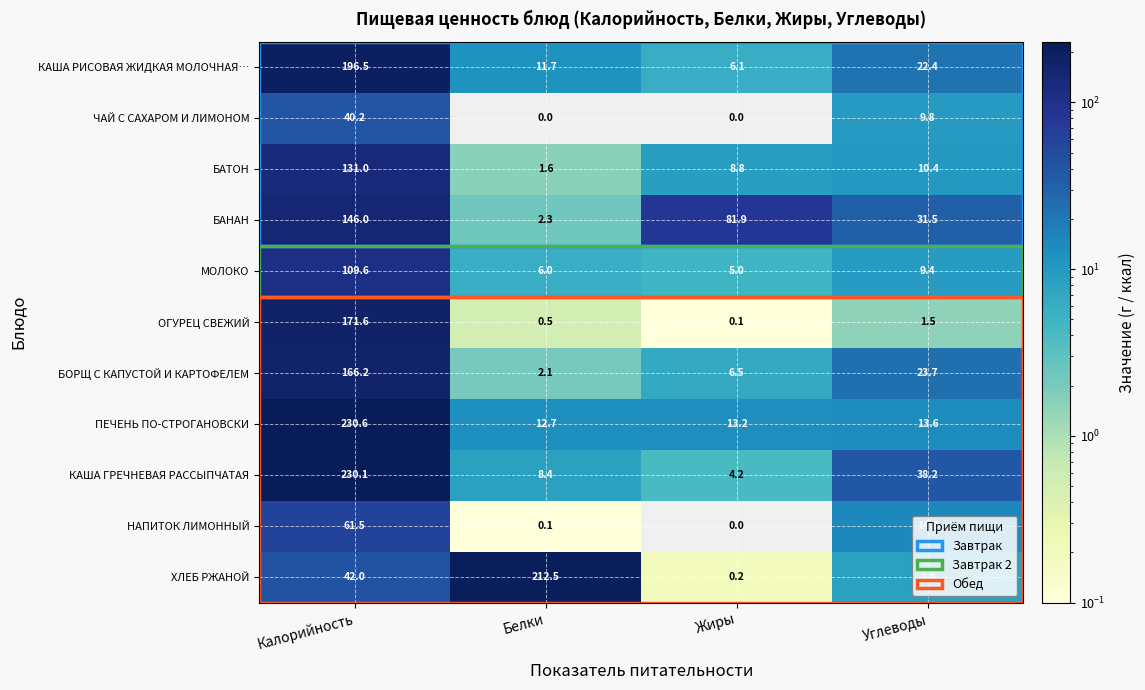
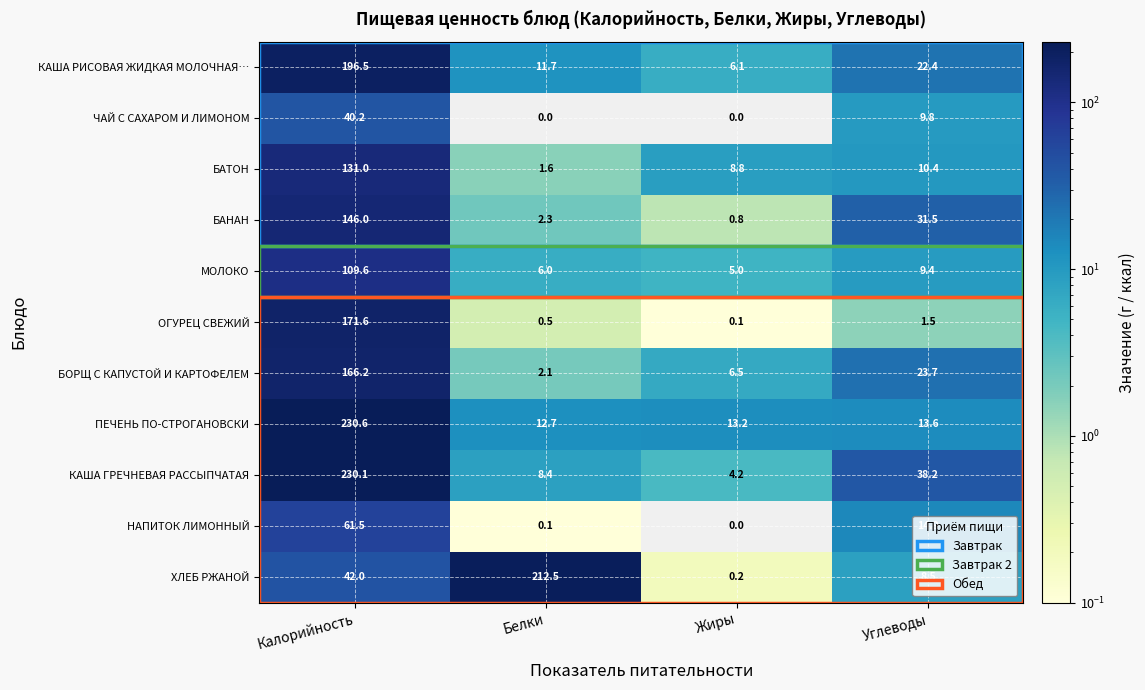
  {
    "КАША РИСОВАЯ ЖИДКАЯ МОЛОЧНАЯ…": {
      "Калорийность": 196.5,
      "Белки": 11.7,
      "Жиры": 6.1,
      "Углеводы": 22.4
    },
    "ЧАЙ С САХАРОМ И ЛИМОНОМ": {
      "Калорийность": 40.2,
      "Белки": 0.0,
      "Жиры": 0.0,
      "Углеводы": 9.8
    },
    "БАТОН": {
      "Калорийность": 131.0,
      "Белки": 1.6,
      "Жиры": 8.8,
      "Углеводы": 10.4
    },
    "БАНАН": {
      "Калорийность": 146.0,
      "Белки": 2.3,
-     "Жиры": 81.9,
+     "Жиры": 0.8,
      "Углеводы": 31.5
    },
    "МОЛОКО": {
      "Калорийность": 109.6,
      "Белки": 6.0,
      "Жиры": 5.0,
      "Углеводы": 9.4
    },
    "ОГУРЕЦ СВЕЖИЙ": {
      "Калорийность": 171.6,
      "Белки": 0.5,
      "Жиры": 0.1,
      "Углеводы": 1.5
    },
    "БОРЩ С КАПУСТОЙ И КАРТОФЕЛЕМ": {
      "Калорийность": 166.2,
      "Белки": 2.1,
      "Жиры": 6.5,
      "Углеводы": 23.7
    },
    "ПЕЧЕНЬ ПО-СТРОГАНОВСКИ": {
      "Калорийность": 230.6,
      "Белки": 12.7,
      "Жиры": 13.2,
      "Углеводы": 13.6
    },
    "КАША ГРЕЧНЕВАЯ РАССЫПЧАТАЯ": {
      "Калорийность": 230.1,
      "Белки": 8.4,
      "Жиры": 4.2,
      "Углеводы": 38.2
    },
    "НАПИТОК ЛИМОННЫЙ": {
      "Калорийность": 61.5,
      "Белки": 0.1,
      "Жиры": 0.0
    },
    "ХЛЕБ РЖАНОЙ": {
      "Калорийность": 42.0,
      "Белки": 212.5,
      "Жиры": 0.2
    }
  }
